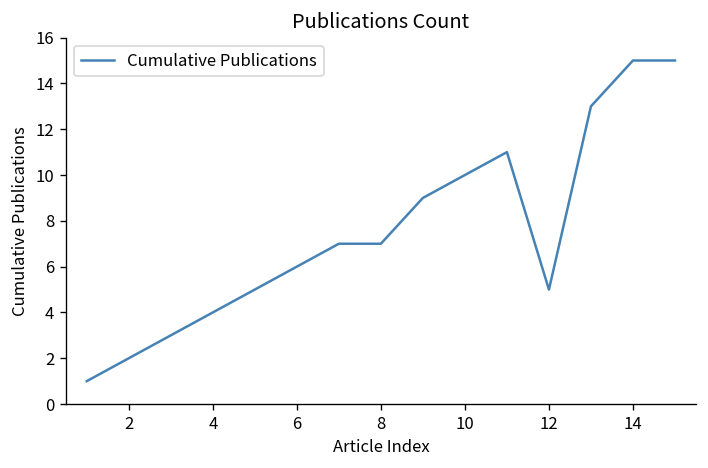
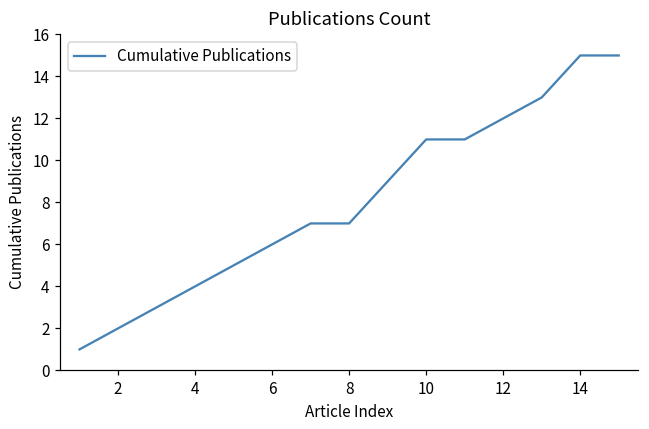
  {
    "2": 2,
    "4": 4,
    "6": 6,
    "8": 7,
-   "10": 10,
-   "12": 5,
+   "10": 11,
+   "12": 12,
    "14": 15
  }
